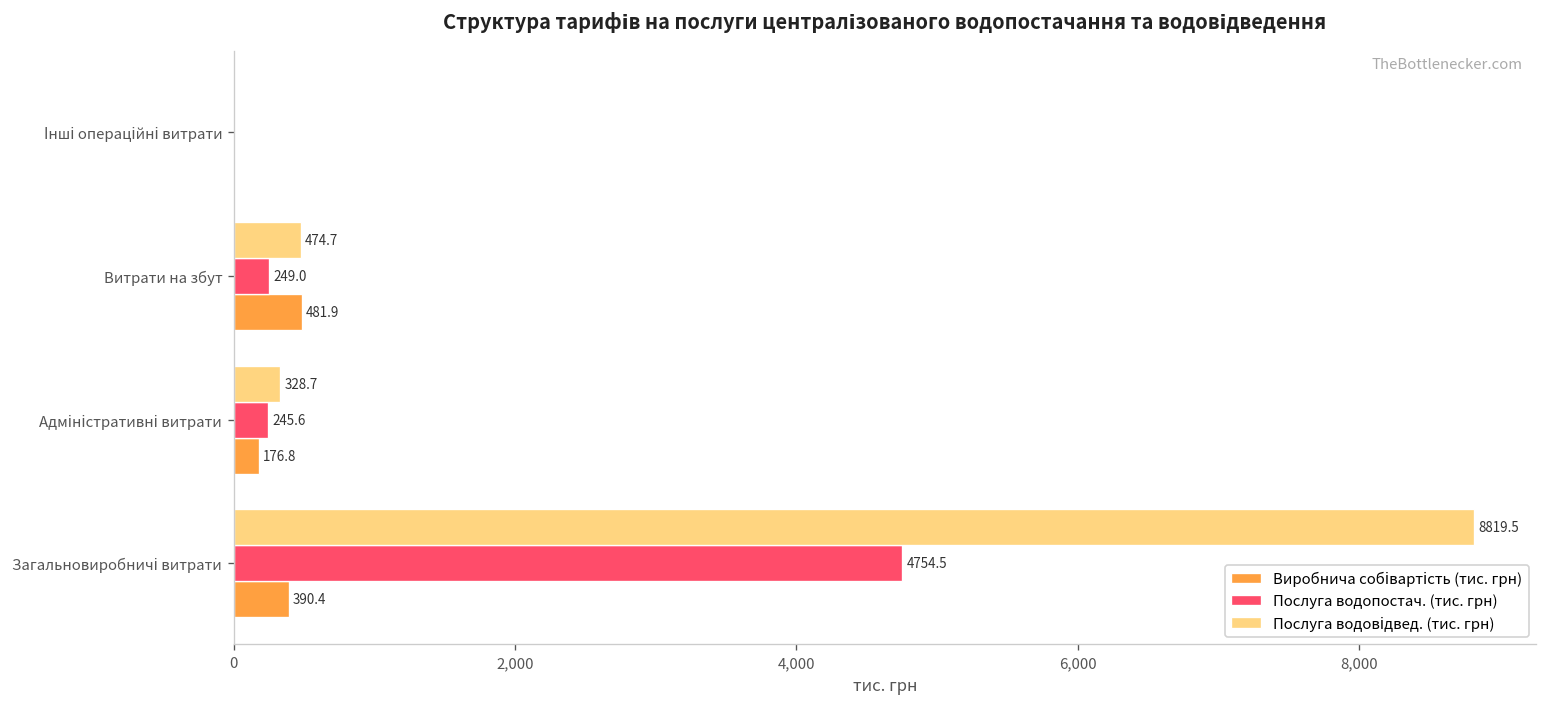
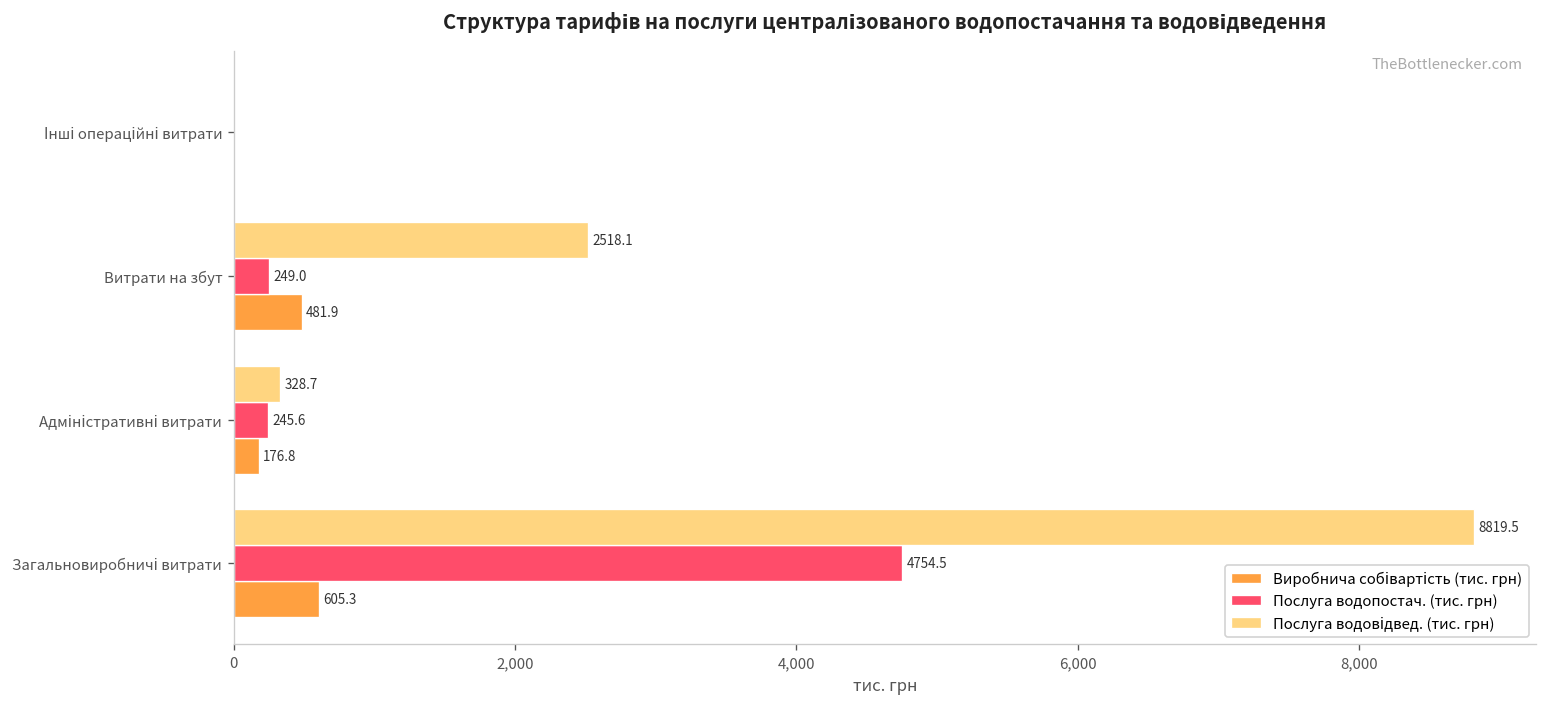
  {
    "Виробнича собівартість (тис. грн)": {
      "Витрати на збут": 481.9,
      "Адміністративні витрати": 176.8,
-     "Загальновиробничі витрати": 390.4
+     "Загальновиробничі витрати": 605.3
    },
    "Послуга водопостач. (тис. грн)": {
      "Витрати на збут": 249.0,
      "Адміністративні витрати": 245.6,
      "Загальновиробничі витрати": 4754.5
    },
    "Послуга водовідвед. (тис. грн)": {
-     "Витрати на збут": 474.7,
+     "Витрати на збут": 2518.1,
      "Адміністративні витрати": 328.7,
      "Загальновиробничі витрати": 8819.5
    }
  }
